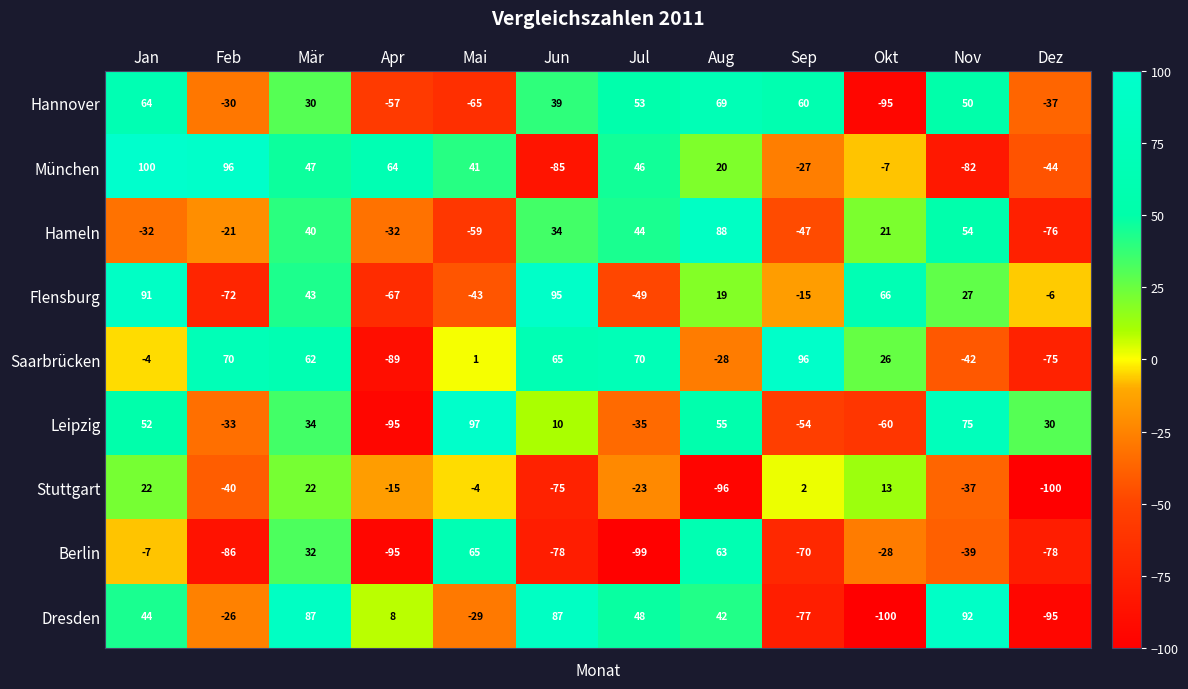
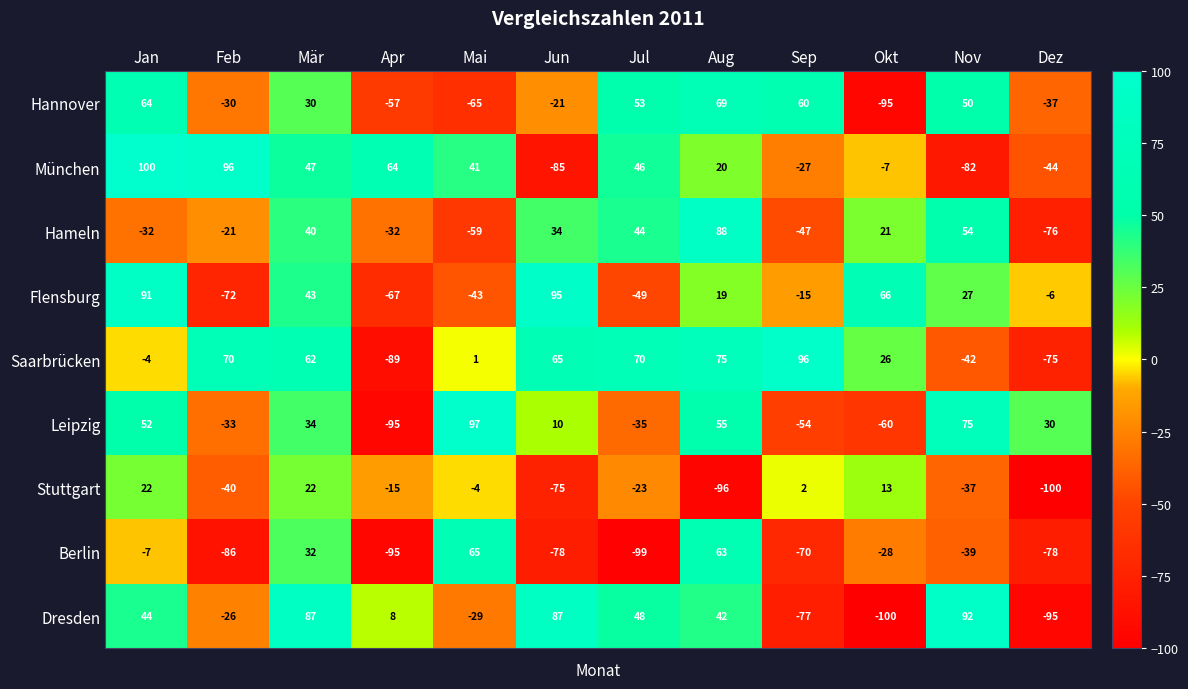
  {
    "Hannover": {
      "Jan": 64,
      "Feb": -30,
      "Mär": 30,
      "Apr": -57,
      "Mai": -65,
-     "Jun": 39,
+     "Jun": -21,
      "Jul": 53,
      "Aug": 69,
      "Sep": 60,
      "Okt": -95,
      "Nov": 50,
      "Dez": -37
    },
    "München": {
      "Jan": 100,
      "Feb": 96,
      "Mär": 47,
      "Apr": 64,
      "Mai": 41,
      "Jun": -85,
      "Jul": 46,
      "Aug": 20,
      "Sep": -27,
      "Okt": -7,
      "Nov": -82,
      "Dez": -44
    },
    "Hameln": {
      "Jan": -32,
      "Feb": -21,
      "Mär": 40,
      "Apr": -32,
      "Mai": -59,
      "Jun": 34,
      "Jul": 44,
      "Aug": 88,
      "Sep": -47,
      "Okt": 21,
      "Nov": 54,
      "Dez": -76
    },
    "Flensburg": {
      "Jan": 91,
      "Feb": -72,
      "Mär": 43,
      "Apr": -67,
      "Mai": -43,
      "Jun": 95,
      "Jul": -49,
      "Aug": 19,
      "Sep": -15,
      "Okt": 66,
      "Nov": 27,
      "Dez": -6
    },
    "Saarbrücken": {
      "Jan": -4,
      "Feb": 70,
      "Mär": 62,
      "Apr": -89,
      "Mai": 1,
      "Jun": 65,
      "Jul": 70,
-     "Aug": -28,
+     "Aug": 75,
      "Sep": 96,
      "Okt": 26,
      "Nov": -42,
      "Dez": -75
    },
    "Leipzig": {
      "Jan": 52,
      "Feb": -33,
      "Mär": 34,
      "Apr": -95,
      "Mai": 97,
      "Jun": 10,
      "Jul": -35,
      "Aug": 55,
      "Sep": -54,
      "Okt": -60,
      "Nov": 75,
      "Dez": 30
    },
    "Stuttgart": {
      "Jan": 22,
      "Feb": -40,
      "Mär": 22,
      "Apr": -15,
      "Mai": -4,
      "Jun": -75,
      "Jul": -23,
      "Aug": -96,
      "Sep": 2,
      "Okt": 13,
      "Nov": -37,
      "Dez": -100
    },
    "Berlin": {
      "Jan": -7,
      "Feb": -86,
      "Mär": 32,
      "Apr": -95,
      "Mai": 65,
      "Jun": -78,
      "Jul": -99,
      "Aug": 63,
      "Sep": -70,
      "Okt": -28,
      "Nov": -39,
      "Dez": -78
    },
    "Dresden": {
      "Jan": 44,
      "Feb": -26,
      "Mär": 87,
      "Apr": 8,
      "Mai": -29,
      "Jun": 87,
      "Jul": 48,
      "Aug": 42,
      "Sep": -77,
      "Okt": -100,
      "Nov": 92,
      "Dez": -95
    }
  }
